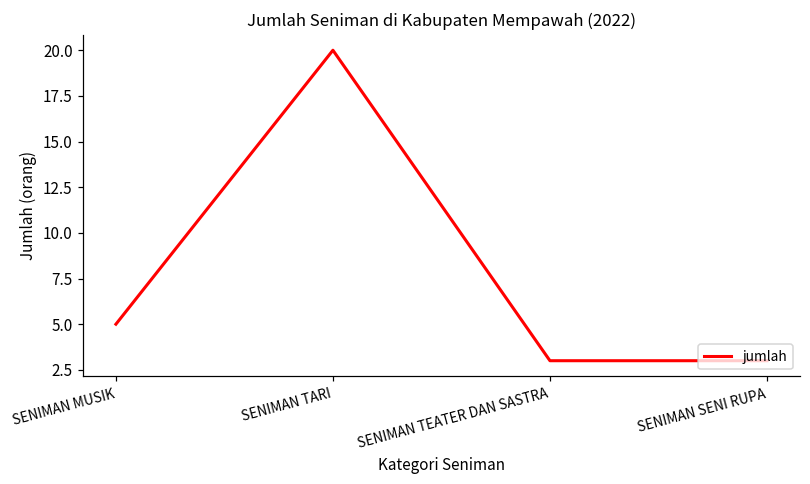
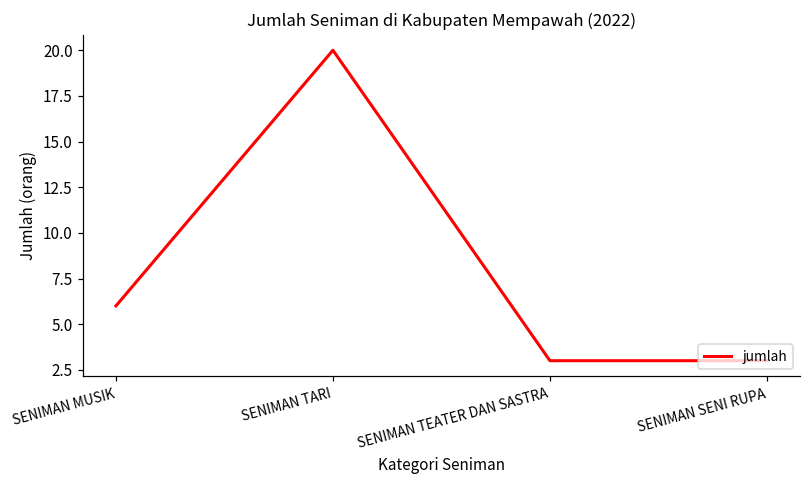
  {
-   "SENIMAN MUSIK": 5,
+   "SENIMAN MUSIK": 6,
    "SENIMAN TARI": 20,
    "SENIMAN TEATER DAN SASTRA": 3
  }
